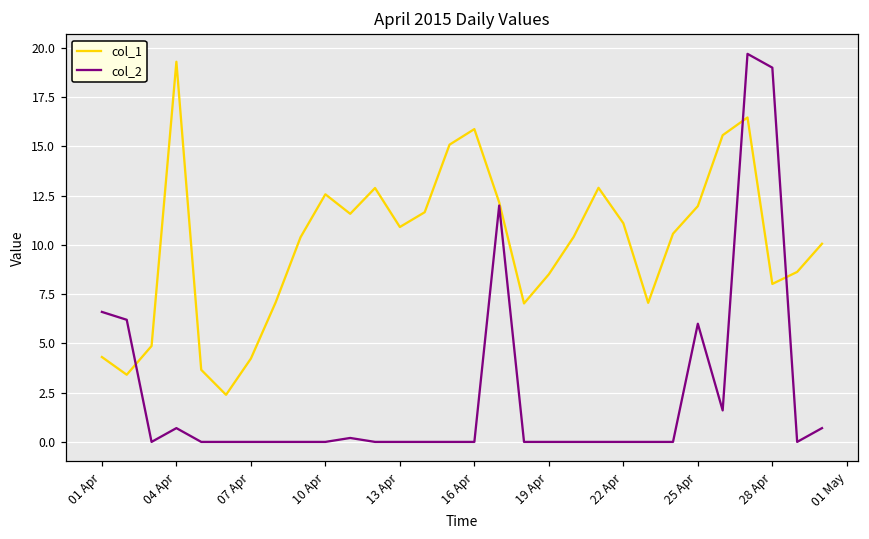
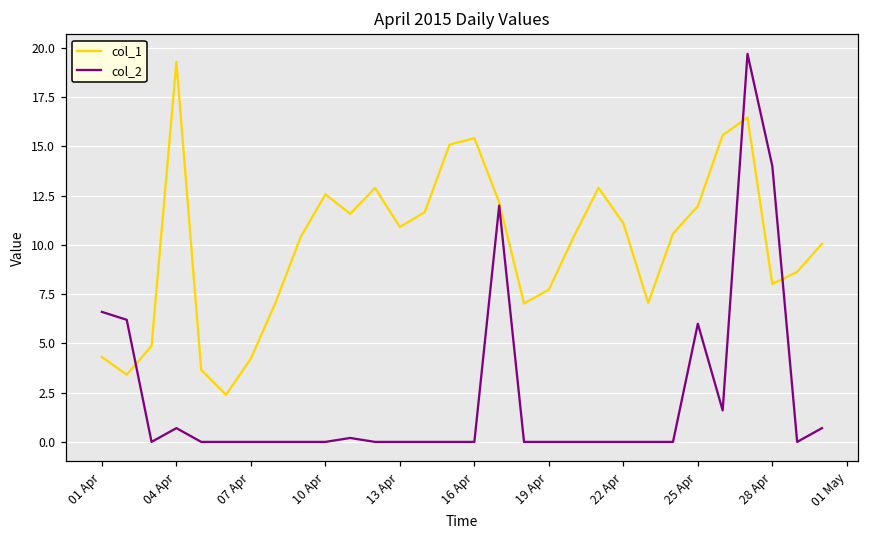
  {
    "col_1": {
      "01 Apr": 4.3,
      "04 Apr": 19.3,
      "07 Apr": 4.2,
      "10 Apr": 12.6,
      "13 Apr": 10.9,
-     "16 Apr": 15.9,
-     "19 Apr": 8.5,
+     "16 Apr": 15.4,
+     "19 Apr": 7.7,
      "22 Apr": 11.1,
      "25 Apr": 12.0,
      "28 Apr": 8.0
    },
    "col_2": {
      "01 Apr": 6.6,
      "04 Apr": 0.7,
      "07 Apr": 0,
      "10 Apr": 0,
      "13 Apr": 0,
      "16 Apr": 0,
      "19 Apr": 0,
      "22 Apr": 0,
      "25 Apr": 6,
-     "28 Apr": 19
+     "28 Apr": 14
    }
  }
